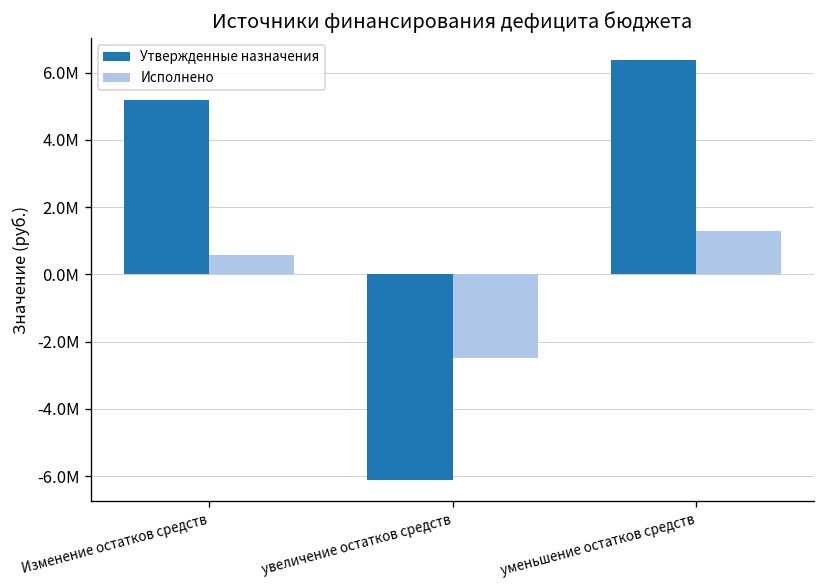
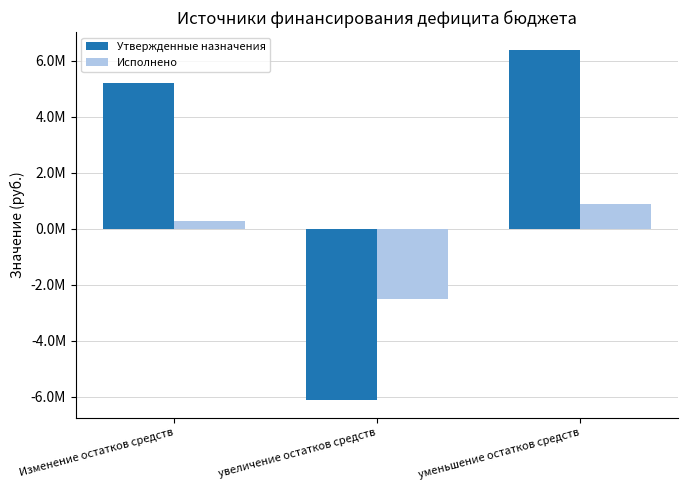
  {
    "Утвержденные назначения": {
      "Изменение остатков средств": 5200000,
      "увеличение остатков средств": -6100000,
      "уменьшение остатков средств": 6400000
    },
    "Исполнено": {
-     "Изменение остатков средств": 600000,
+     "Изменение остатков средств": 300000,
      "увеличение остатков средств": -2500000,
-     "уменьшение остатков средств": 1300000
+     "уменьшение остатков средств": 900000
    }
  }
